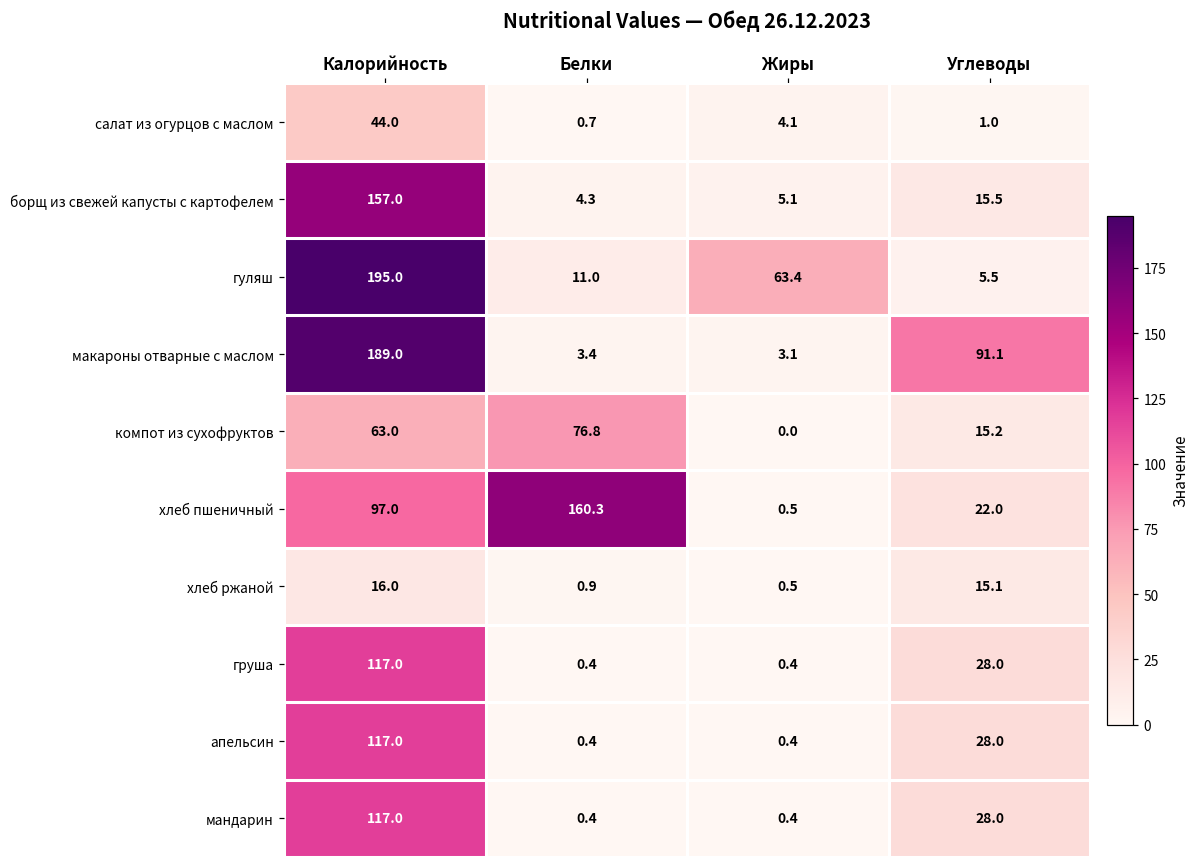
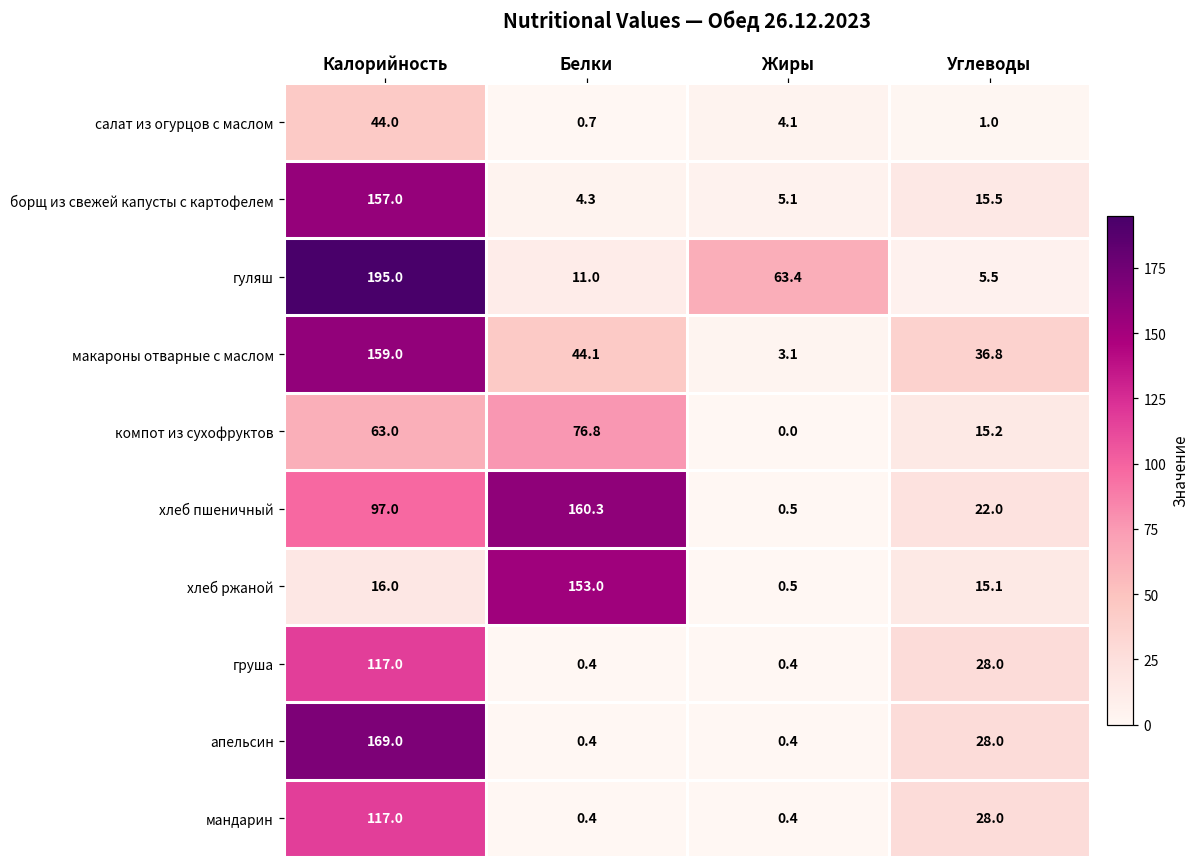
  {
    "салат из огурцов с маслом": {
      "Калорийность": 44.0,
      "Белки": 0.7,
      "Жиры": 4.1,
      "Углеводы": 1.0
    },
    "борщ из свежей капусты с картофелем": {
      "Калорийность": 157.0,
      "Белки": 4.3,
      "Жиры": 5.1,
      "Углеводы": 15.5
    },
    "гуляш": {
      "Калорийность": 195.0,
      "Белки": 11.0,
      "Жиры": 63.4,
      "Углеводы": 5.5
    },
    "макароны отварные с маслом": {
-     "Калорийность": 189.0,
-     "Белки": 3.4,
+     "Калорийность": 159.0,
+     "Белки": 44.1,
      "Жиры": 3.1,
-     "Углеводы": 91.1
+     "Углеводы": 36.8
    },
    "компот из сухофруктов": {
      "Калорийность": 63.0,
      "Белки": 76.8,
      "Жиры": 0.0,
      "Углеводы": 15.2
    },
    "хлеб пшеничный": {
      "Калорийность": 97.0,
      "Белки": 160.3,
      "Жиры": 0.5,
      "Углеводы": 22.0
    },
    "хлеб ржаной": {
      "Калорийность": 16.0,
-     "Белки": 0.9,
+     "Белки": 153.0,
      "Жиры": 0.5,
      "Углеводы": 15.1
    },
    "груша": {
      "Калорийность": 117.0,
      "Белки": 0.4,
      "Жиры": 0.4,
      "Углеводы": 28.0
    },
    "апельсин": {
-     "Калорийность": 117.0,
+     "Калорийность": 169.0,
      "Белки": 0.4,
      "Жиры": 0.4,
      "Углеводы": 28.0
    },
    "мандарин": {
      "Калорийность": 117.0,
      "Белки": 0.4,
      "Жиры": 0.4,
      "Углеводы": 28.0
    }
  }
